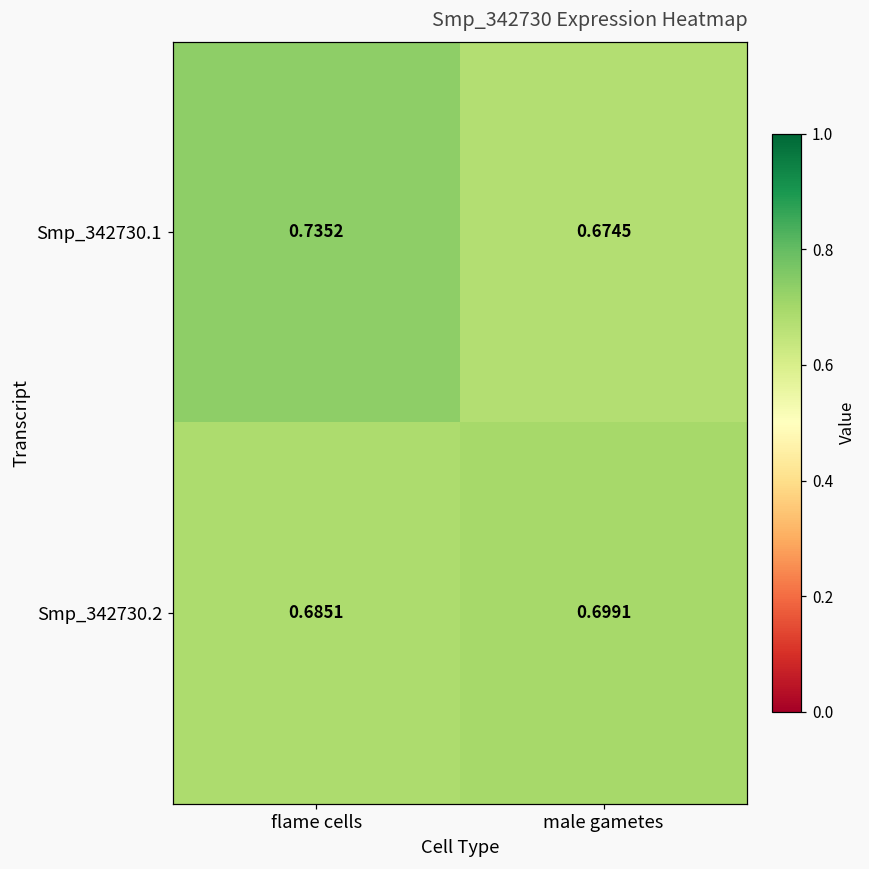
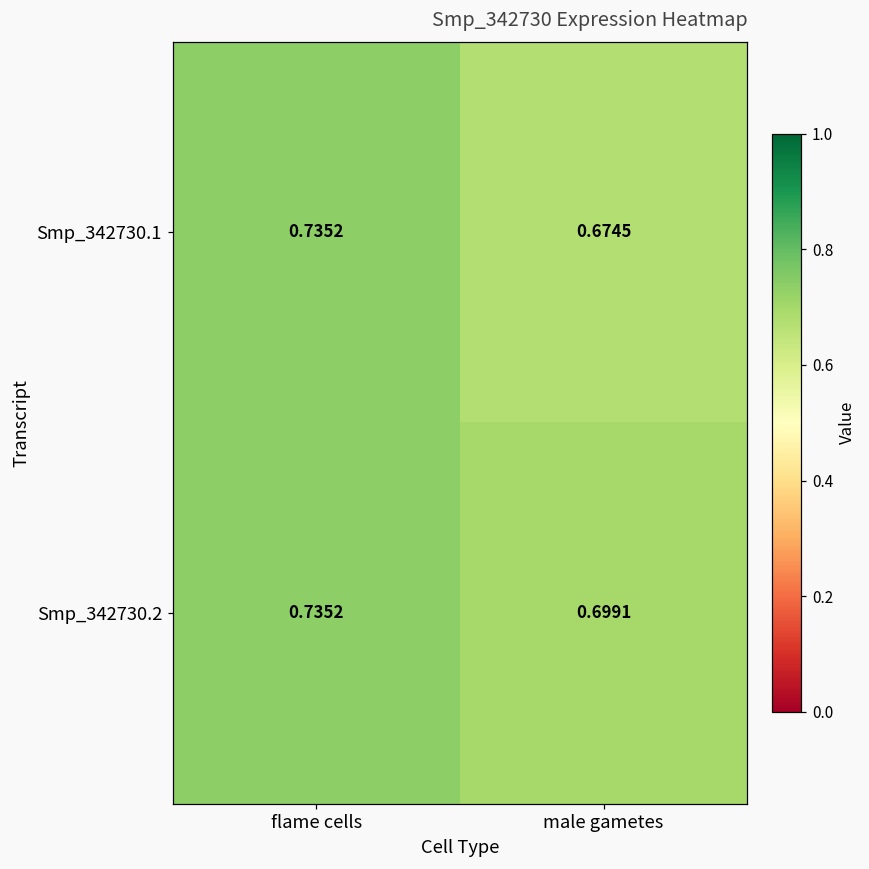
  {
    "Smp_342730.1": {
      "flame cells": 0.7352,
      "male gametes": 0.6745
    },
    "Smp_342730.2": {
-     "flame cells": 0.6851,
+     "flame cells": 0.7352,
      "male gametes": 0.6991
    }
  }
